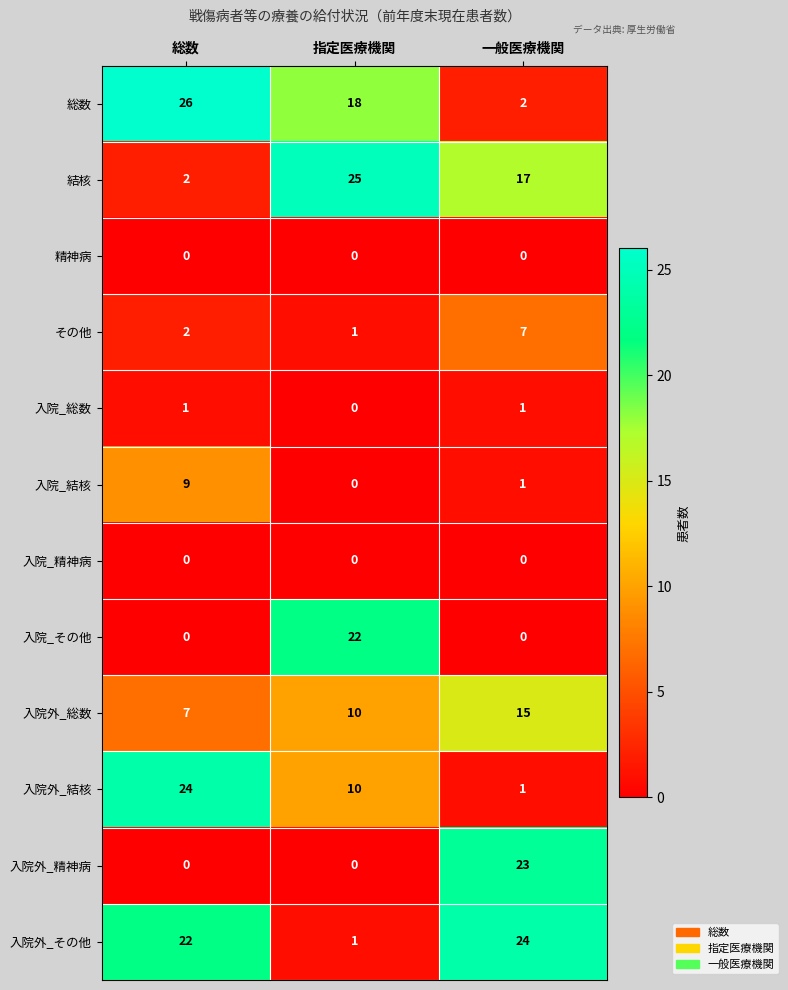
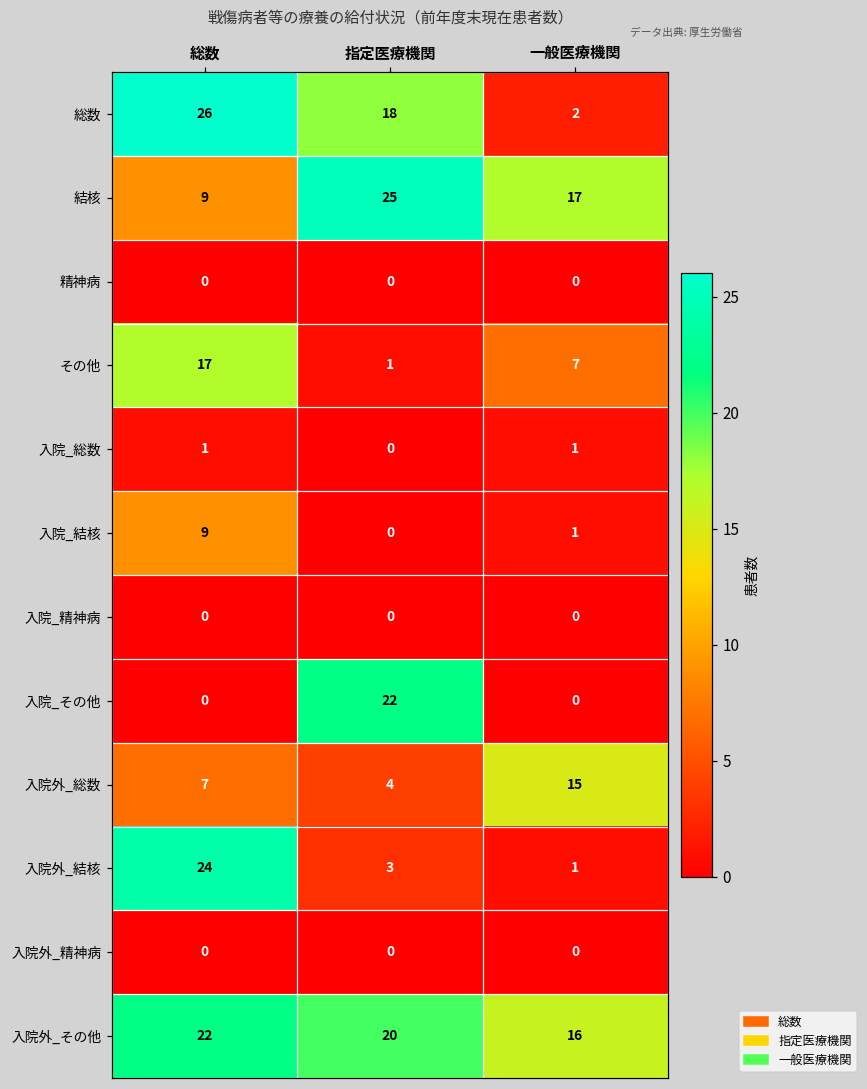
  {
    "総数": {
      "総数": 26,
      "指定医療機関": 18,
      "一般医療機関": 2
    },
    "結核": {
-     "総数": 2,
+     "総数": 9,
      "指定医療機関": 25,
      "一般医療機関": 17
    },
    "精神病": {
      "総数": 0,
      "指定医療機関": 0,
      "一般医療機関": 0
    },
    "その他": {
-     "総数": 2,
+     "総数": 17,
      "指定医療機関": 1,
      "一般医療機関": 7
    },
    "入院_総数": {
      "総数": 1,
      "指定医療機関": 0,
      "一般医療機関": 1
    },
    "入院_結核": {
      "総数": 9,
      "指定医療機関": 0,
      "一般医療機関": 1
    },
    "入院_精神病": {
      "総数": 0,
      "指定医療機関": 0,
      "一般医療機関": 0
    },
    "入院_その他": {
      "総数": 0,
      "指定医療機関": 22,
      "一般医療機関": 0
    },
    "入院外_総数": {
      "総数": 7,
-     "指定医療機関": 10,
+     "指定医療機関": 4,
      "一般医療機関": 15
    },
    "入院外_結核": {
      "総数": 24,
-     "指定医療機関": 10,
+     "指定医療機関": 3,
      "一般医療機関": 1
    },
    "入院外_精神病": {
      "総数": 0,
      "指定医療機関": 0,
-     "一般医療機関": 23
+     "一般医療機関": 0
    },
    "入院外_その他": {
      "総数": 22,
-     "指定医療機関": 1,
-     "一般医療機関": 24
+     "指定医療機関": 20,
+     "一般医療機関": 16
    }
  }
